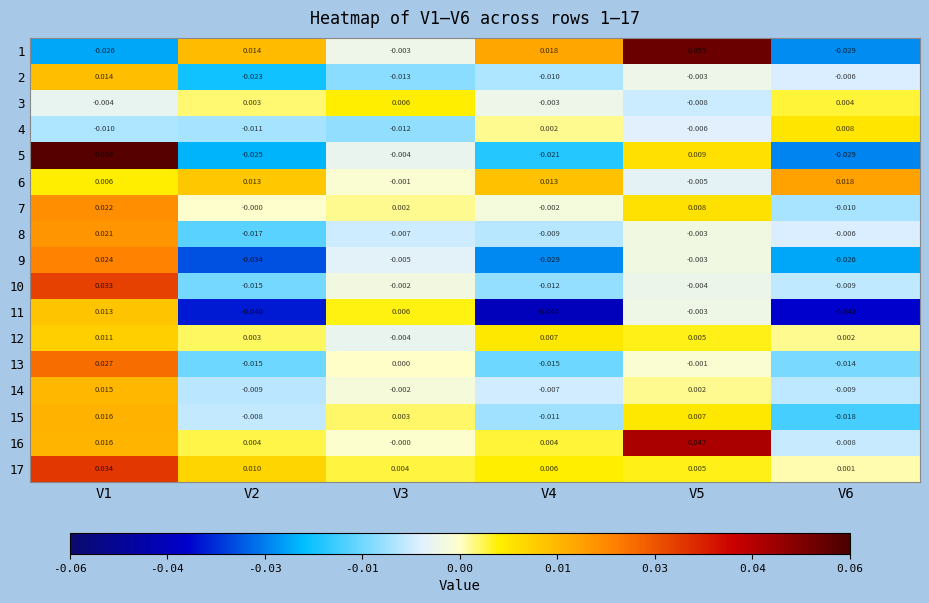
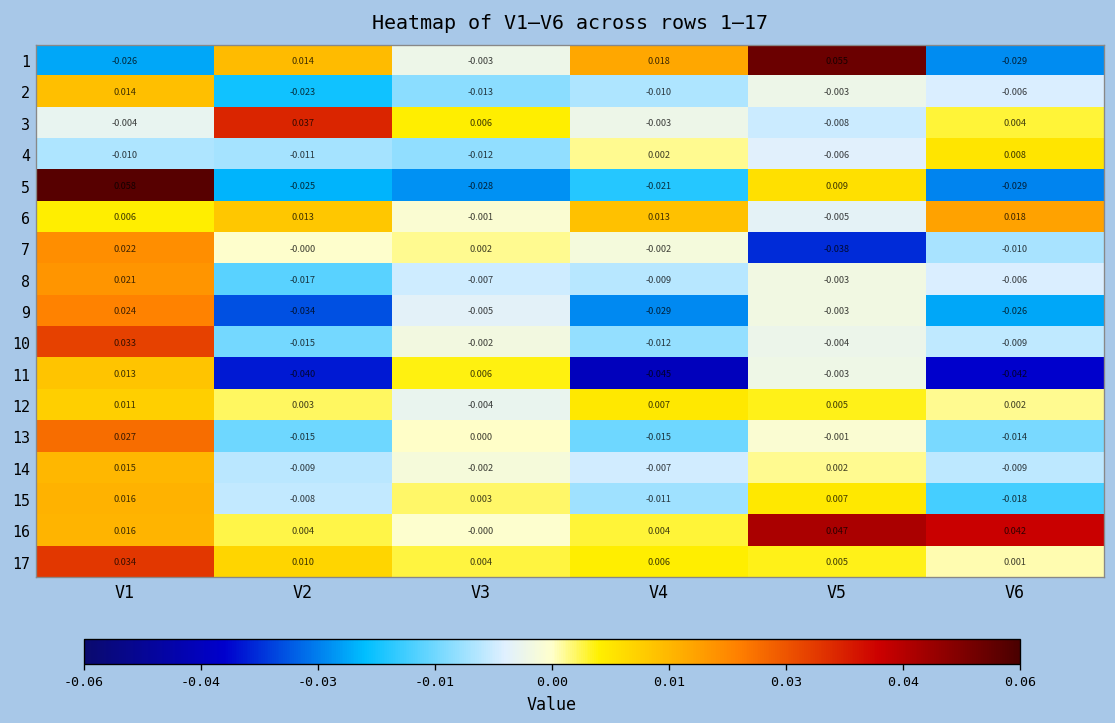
  {
    "1": {
      "V1": -0.026,
      "V2": 0.014,
      "V3": -0.003,
      "V4": 0.018,
      "V5": 0.055,
      "V6": -0.029
    },
    "2": {
      "V1": 0.014,
      "V2": -0.023,
      "V3": -0.013,
      "V4": -0.010,
      "V5": -0.003,
      "V6": -0.006
    },
    "3": {
      "V1": -0.004,
-     "V2": 0.003,
+     "V2": 0.037,
      "V3": 0.006,
      "V4": -0.003,
      "V5": -0.008,
      "V6": 0.004
    },
    "4": {
      "V1": -0.010,
      "V2": -0.011,
      "V3": -0.012,
      "V4": 0.002,
      "V5": -0.006,
      "V6": 0.008
    },
    "5": {
      "V1": 0.058,
      "V2": -0.025,
-     "V3": -0.004,
+     "V3": -0.028,
      "V4": -0.021,
      "V5": 0.009,
      "V6": -0.029
    },
    "6": {
      "V1": 0.006,
      "V2": 0.013,
      "V3": -0.001,
      "V4": 0.013,
      "V5": -0.005,
      "V6": 0.018
    },
    "7": {
      "V1": 0.022,
      "V2": -0.000,
      "V3": 0.002,
      "V4": -0.002,
-     "V5": 0.008,
+     "V5": -0.038,
      "V6": -0.010
    },
    "8": {
      "V1": 0.021,
      "V2": -0.017,
      "V3": -0.007,
      "V4": -0.009,
      "V5": -0.003,
      "V6": -0.006
    },
    "9": {
      "V1": 0.024,
      "V2": -0.034,
      "V3": -0.005,
      "V4": -0.029,
      "V5": -0.003,
      "V6": -0.026
    },
    "10": {
      "V1": 0.033,
      "V2": -0.015,
      "V3": -0.002,
      "V4": -0.012,
      "V5": -0.004,
      "V6": -0.009
    },
    "11": {
      "V1": 0.013,
      "V2": -0.040,
      "V3": 0.006,
      "V4": -0.045,
      "V5": -0.003,
      "V6": -0.042
    },
    "12": {
      "V1": 0.011,
      "V2": 0.003,
      "V3": -0.004,
      "V4": 0.007,
      "V5": 0.005,
      "V6": 0.002
    },
    "13": {
      "V1": 0.027,
      "V2": -0.015,
      "V3": 0.000,
      "V4": -0.015,
      "V5": -0.001,
      "V6": -0.014
    },
    "14": {
      "V1": 0.015,
      "V2": -0.009,
      "V3": -0.002,
      "V4": -0.007,
      "V5": 0.002,
      "V6": -0.009
    },
    "15": {
      "V1": 0.016,
      "V2": -0.008,
      "V3": 0.003,
      "V4": -0.011,
      "V5": 0.007,
      "V6": -0.018
    },
    "16": {
      "V1": 0.016,
      "V2": 0.004,
      "V3": -0.000,
      "V4": 0.004,
      "V5": 0.047,
-     "V6": -0.008
+     "V6": 0.042
    },
    "17": {
      "V1": 0.034,
      "V2": 0.010,
      "V3": 0.004,
      "V4": 0.006,
      "V5": 0.005,
      "V6": 0.001
    }
  }
